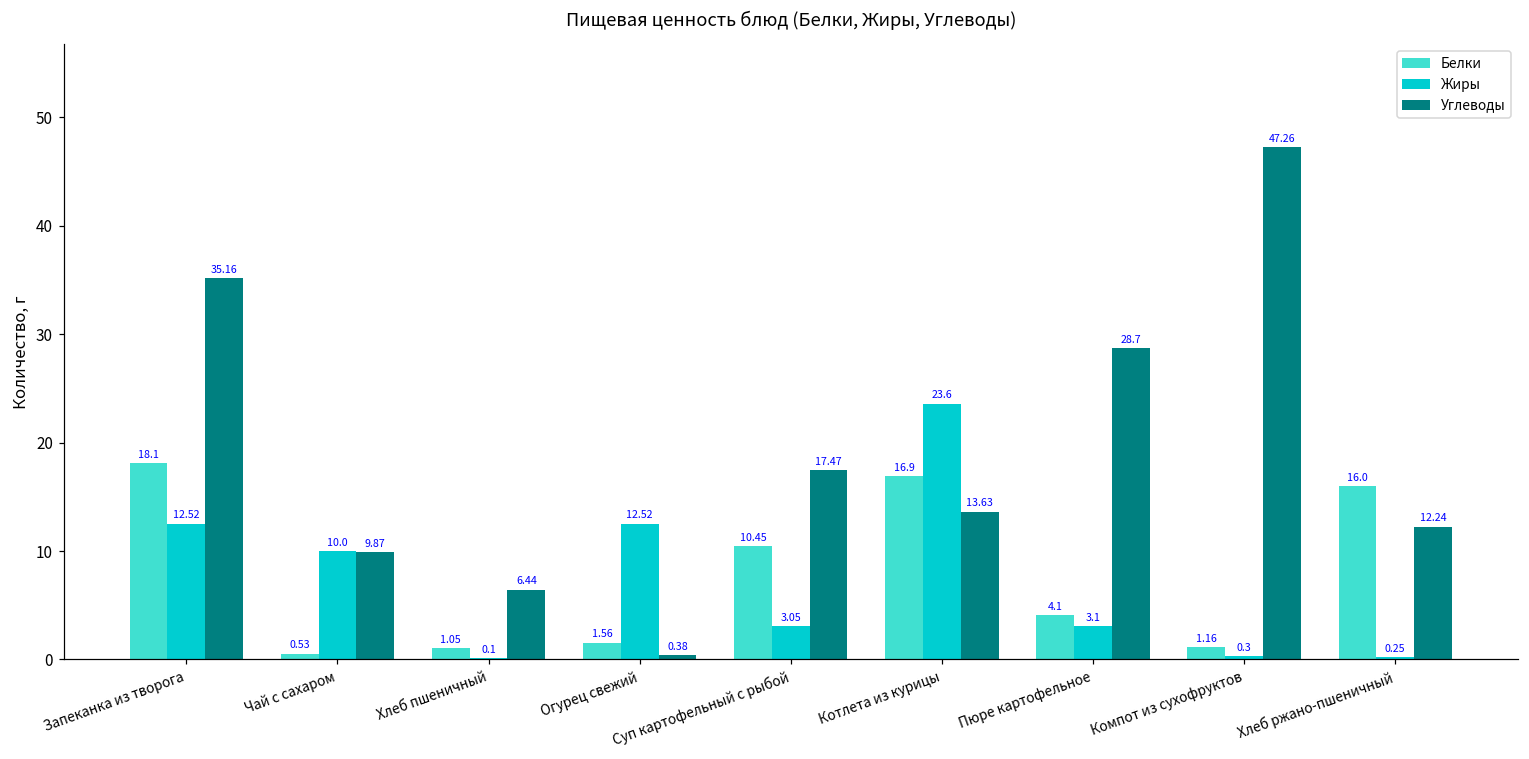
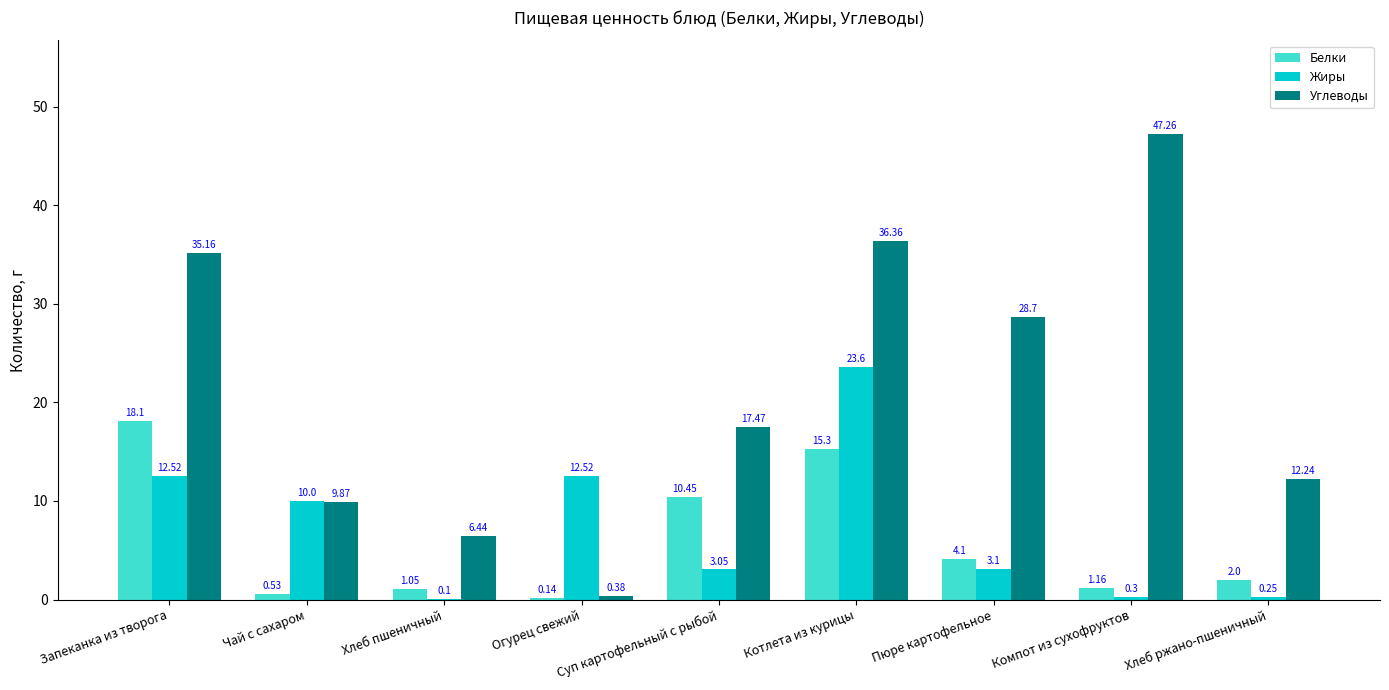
  {
    "Белки": {
      "Запеканка из творога": 18.1,
      "Чай с сахаром": 0.53,
      "Хлеб пшеничный": 1.05,
-     "Огурец свежий": 1.56,
+     "Огурец свежий": 0.14,
      "Суп картофельный с рыбой": 10.45,
-     "Котлета из курицы": 16.9,
+     "Котлета из курицы": 15.3,
      "Пюре картофельное": 4.1,
      "Компот из сухофруктов": 1.16,
-     "Хлеб ржано-пшеничный": 16.0
+     "Хлеб ржано-пшеничный": 2.0
    },
    "Жиры": {
      "Запеканка из творога": 12.52,
      "Чай с сахаром": 10.0,
      "Хлеб пшеничный": 0.1,
      "Огурец свежий": 12.52,
      "Суп картофельный с рыбой": 3.05,
      "Котлета из курицы": 23.6,
      "Пюре картофельное": 3.1,
      "Компот из сухофруктов": 0.3,
      "Хлеб ржано-пшеничный": 0.25
    },
    "Углеводы": {
      "Запеканка из творога": 35.16,
      "Чай с сахаром": 9.87,
      "Хлеб пшеничный": 6.44,
      "Огурец свежий": 0.38,
      "Суп картофельный с рыбой": 17.47,
-     "Котлета из курицы": 13.63,
+     "Котлета из курицы": 36.36,
      "Пюре картофельное": 28.7,
      "Компот из сухофруктов": 47.26,
      "Хлеб ржано-пшеничный": 12.24
    }
  }
